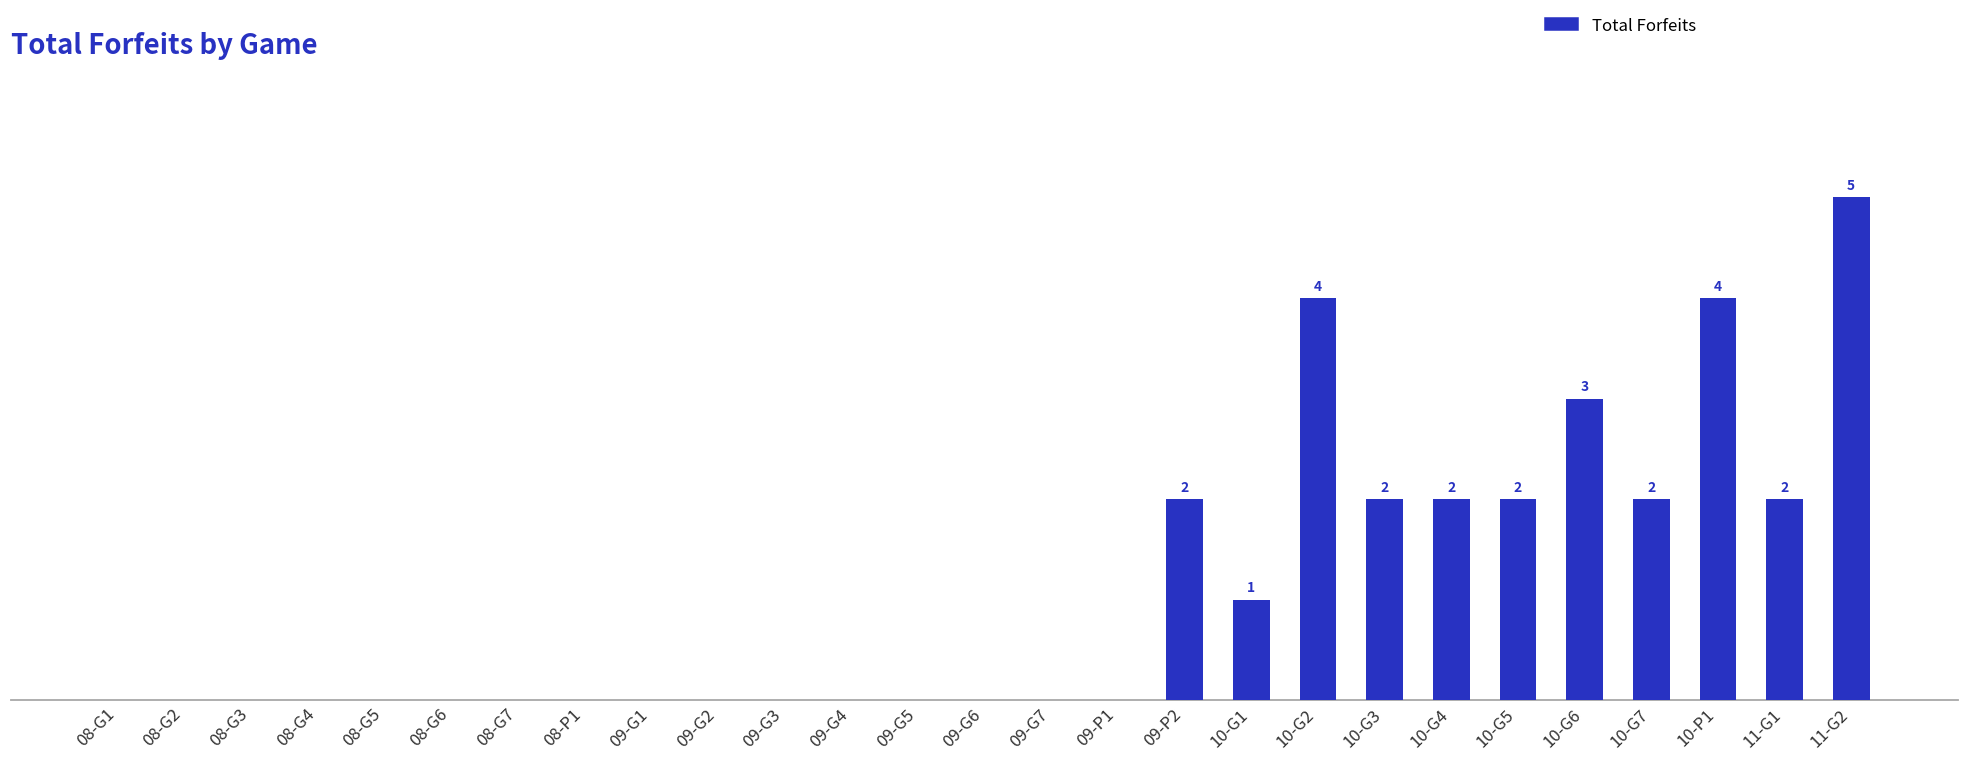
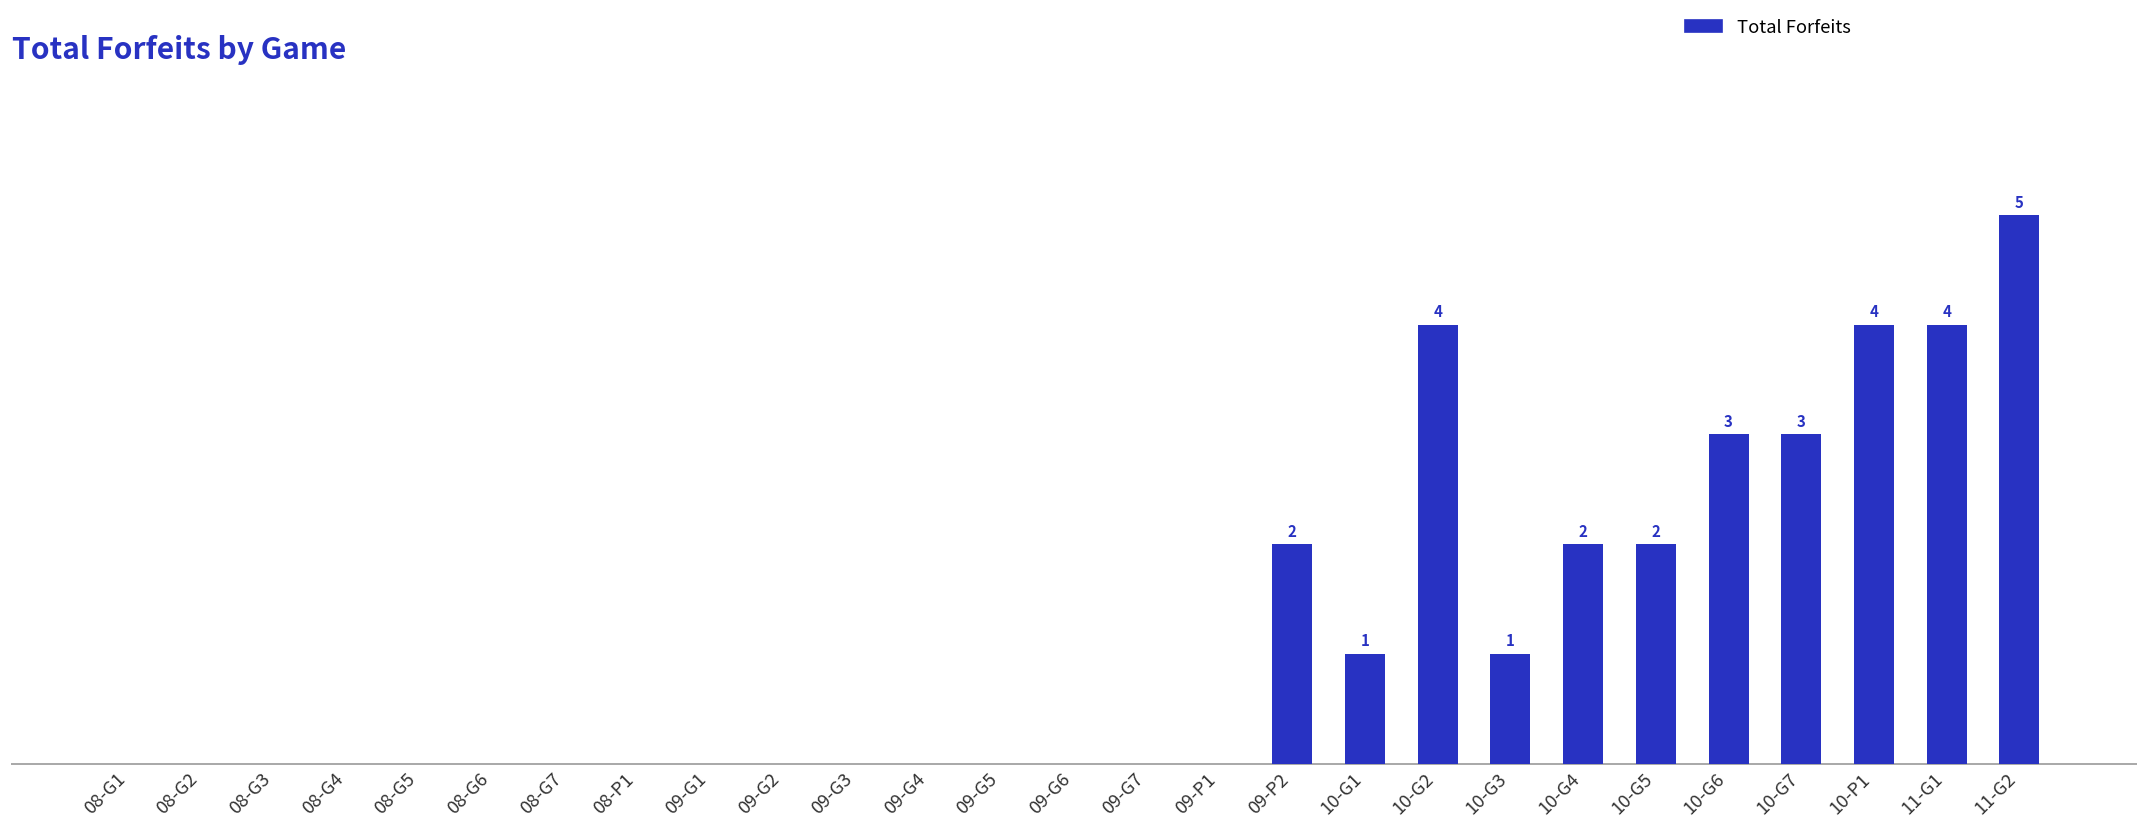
  {
    "09-P2": 2,
    "10-G1": 1,
    "10-G2": 4,
-   "10-G3": 2,
+   "10-G3": 1,
    "10-G4": 2,
    "10-G5": 2,
    "10-G6": 3,
-   "10-G7": 2,
+   "10-G7": 3,
    "10-P1": 4,
-   "11-G1": 2,
+   "11-G1": 4,
    "11-G2": 5
  }
